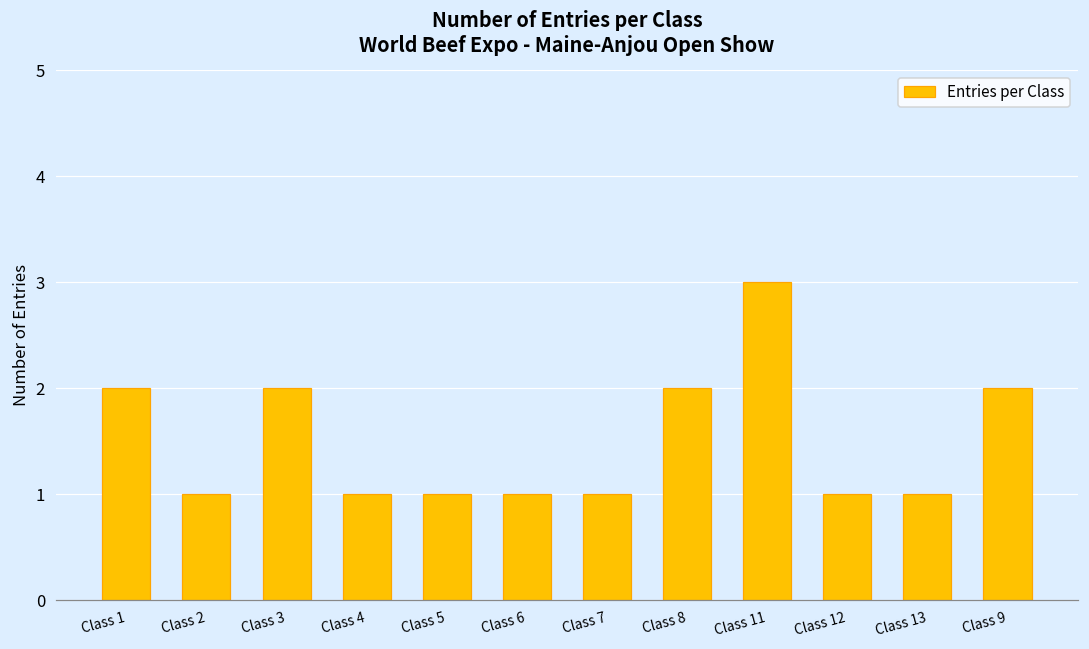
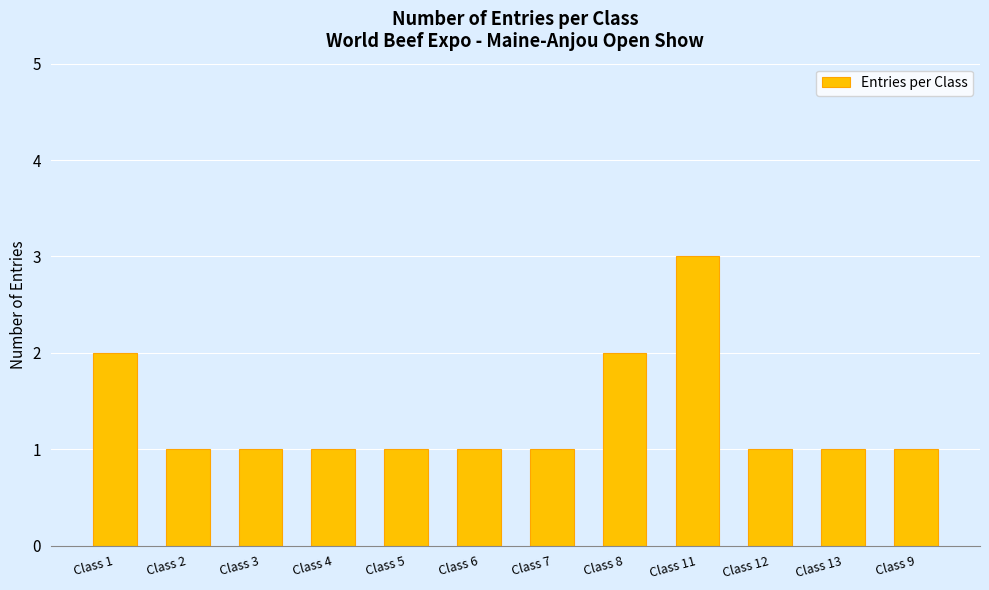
  {
    "Class 1": 2,
    "Class 2": 1,
-   "Class 3": 2,
+   "Class 3": 1,
    "Class 4": 1,
    "Class 5": 1,
    "Class 6": 1,
    "Class 7": 1,
    "Class 8": 2,
    "Class 11": 3,
    "Class 12": 1,
    "Class 13": 1,
-   "Class 9": 2
+   "Class 9": 1
  }
